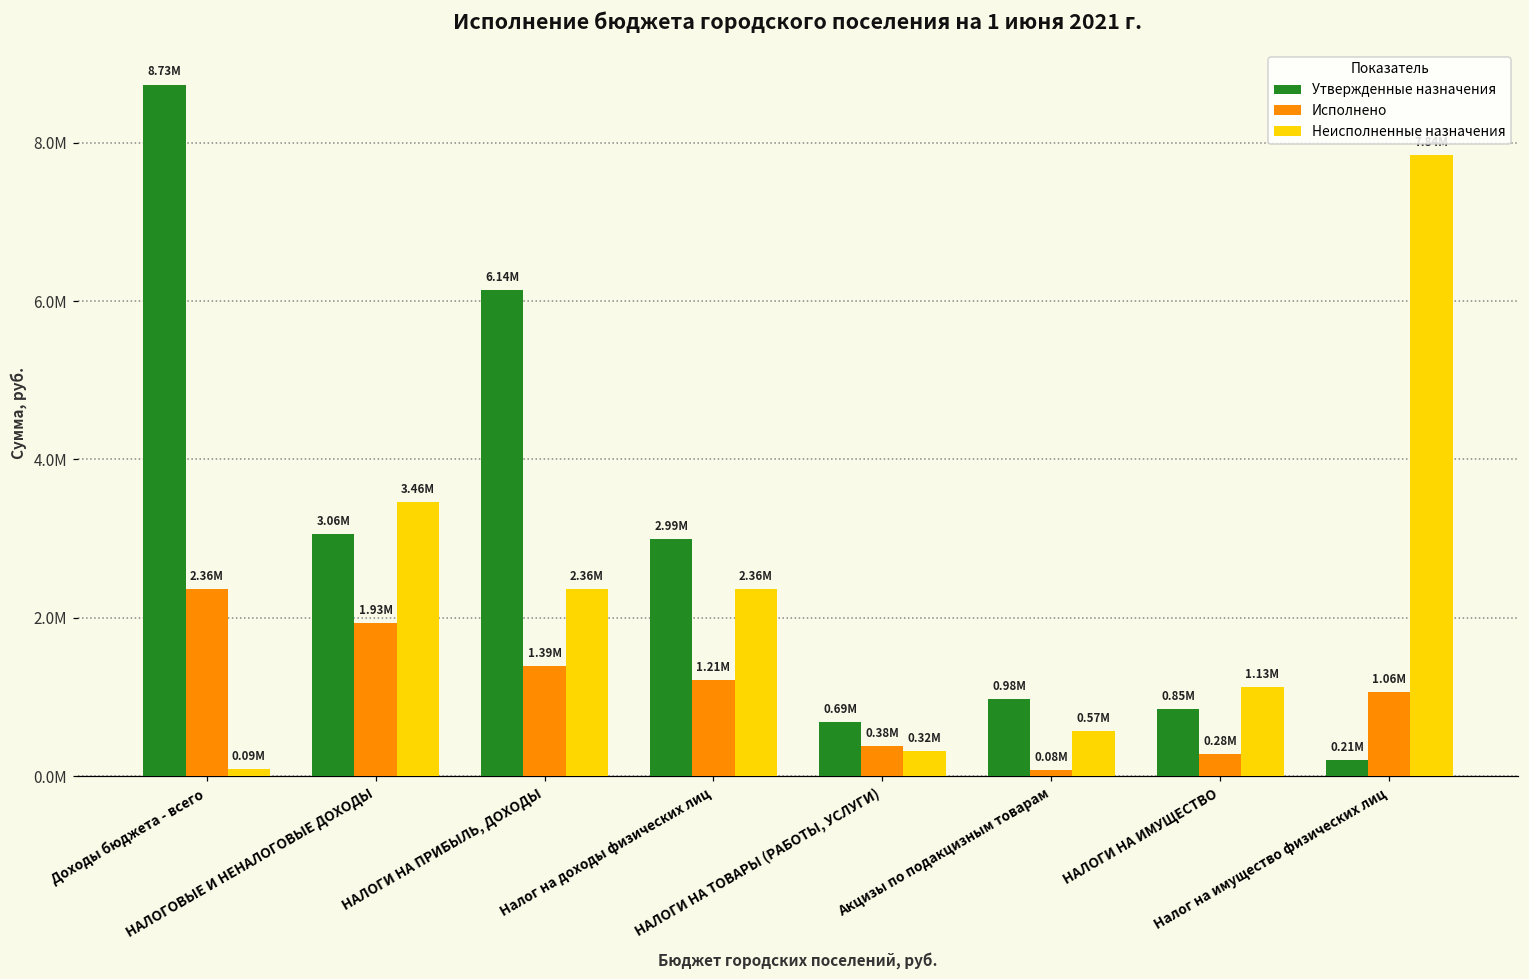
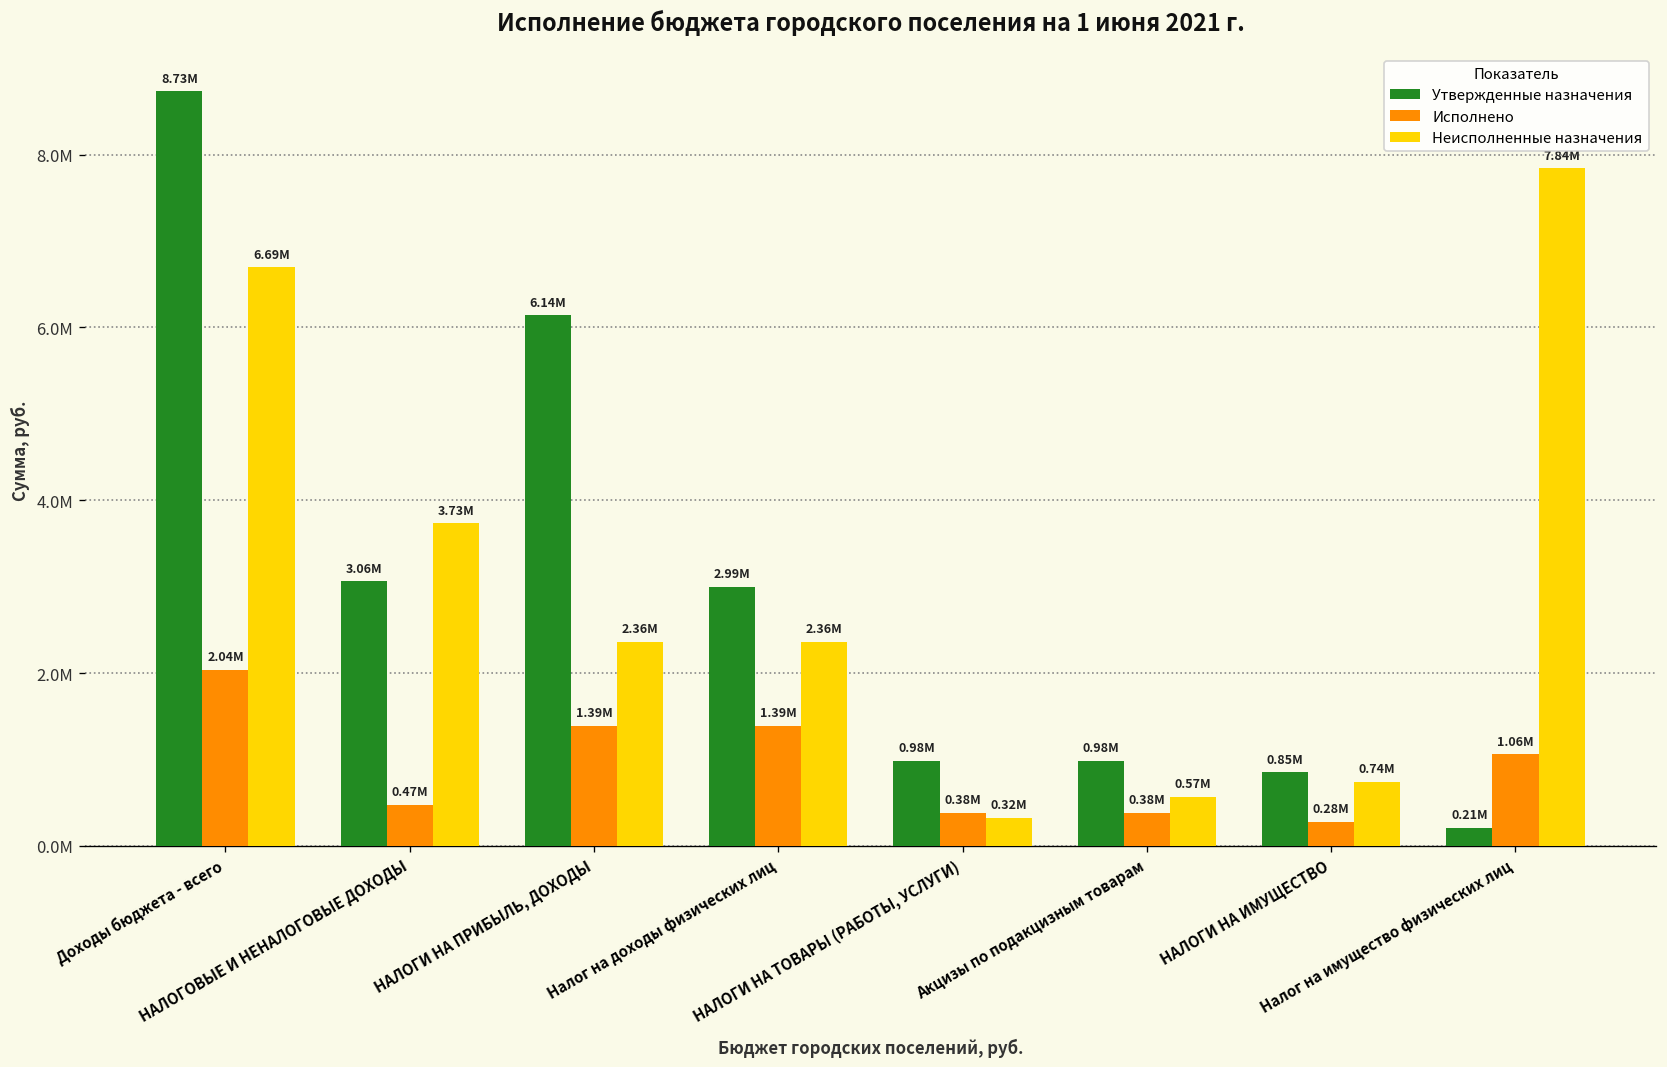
  {
    "Утвержденные назначения": {
      "Доходы бюджета - всего": "8.73M",
      "НАЛОГОВЫЕ И НЕНАЛОГОВЫЕ ДОХОДЫ": "3.06M",
      "НАЛОГИ НА ПРИБЫЛЬ, ДОХОДЫ": "6.14M",
      "Налог на доходы физических лиц": "2.99M",
-     "НАЛОГИ НА ТОВАРЫ (РАБОТЫ, УСЛУГИ)": "0.69M",
+     "НАЛОГИ НА ТОВАРЫ (РАБОТЫ, УСЛУГИ)": "0.98M",
      "Акцизы по подакцизным товарам": "0.98M",
      "НАЛОГИ НА ИМУЩЕСТВО": "0.85M",
      "Налог на имущество физических лиц": "0.21M"
    },
    "Исполнено": {
-     "Доходы бюджета - всего": "2.36M",
-     "НАЛОГОВЫЕ И НЕНАЛОГОВЫЕ ДОХОДЫ": "1.93M",
+     "Доходы бюджета - всего": "2.04M",
+     "НАЛОГОВЫЕ И НЕНАЛОГОВЫЕ ДОХОДЫ": "0.47M",
      "НАЛОГИ НА ПРИБЫЛЬ, ДОХОДЫ": "1.39M",
-     "Налог на доходы физических лиц": "1.21M",
+     "Налог на доходы физических лиц": "1.39M",
      "НАЛОГИ НА ТОВАРЫ (РАБОТЫ, УСЛУГИ)": "0.38M",
-     "Акцизы по подакцизным товарам": "0.08M",
+     "Акцизы по подакцизным товарам": "0.38M",
      "НАЛОГИ НА ИМУЩЕСТВО": "0.28M",
      "Налог на имущество физических лиц": "1.06M"
    },
    "Неисполненные назначения": {
-     "Доходы бюджета - всего": "0.09M",
-     "НАЛОГОВЫЕ И НЕНАЛОГОВЫЕ ДОХОДЫ": "3.46M",
+     "Доходы бюджета - всего": "6.69M",
+     "НАЛОГОВЫЕ И НЕНАЛОГОВЫЕ ДОХОДЫ": "3.73M",
      "НАЛОГИ НА ПРИБЫЛЬ, ДОХОДЫ": "2.36M",
      "Налог на доходы физических лиц": "2.36M",
      "НАЛОГИ НА ТОВАРЫ (РАБОТЫ, УСЛУГИ)": "0.32M",
      "Акцизы по подакцизным товарам": "0.57M",
-     "НАЛОГИ НА ИМУЩЕСТВО": "1.13M"
+     "НАЛОГИ НА ИМУЩЕСТВО": "0.74M"
    }
  }
